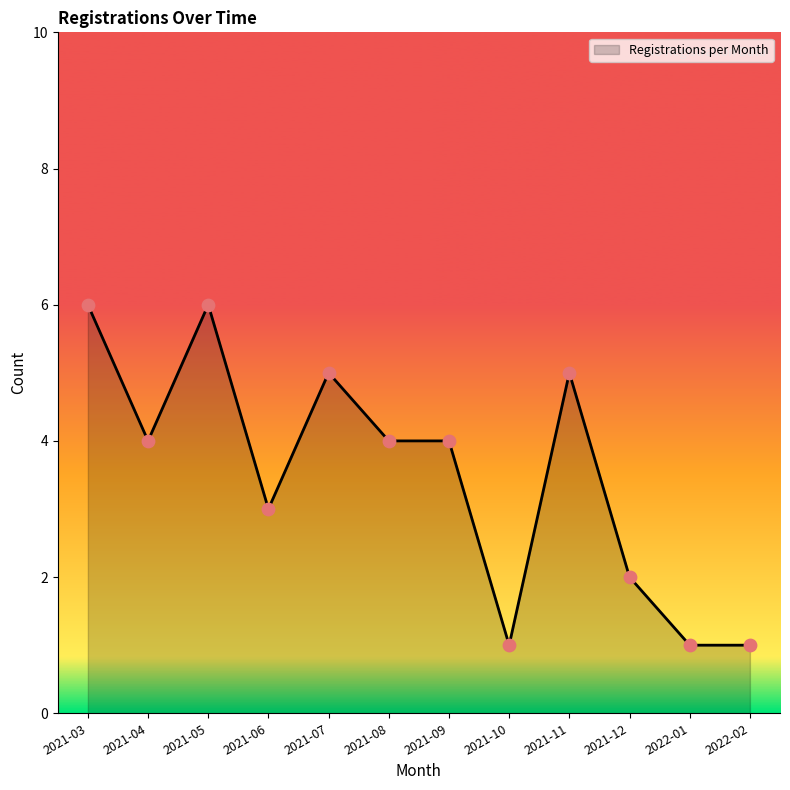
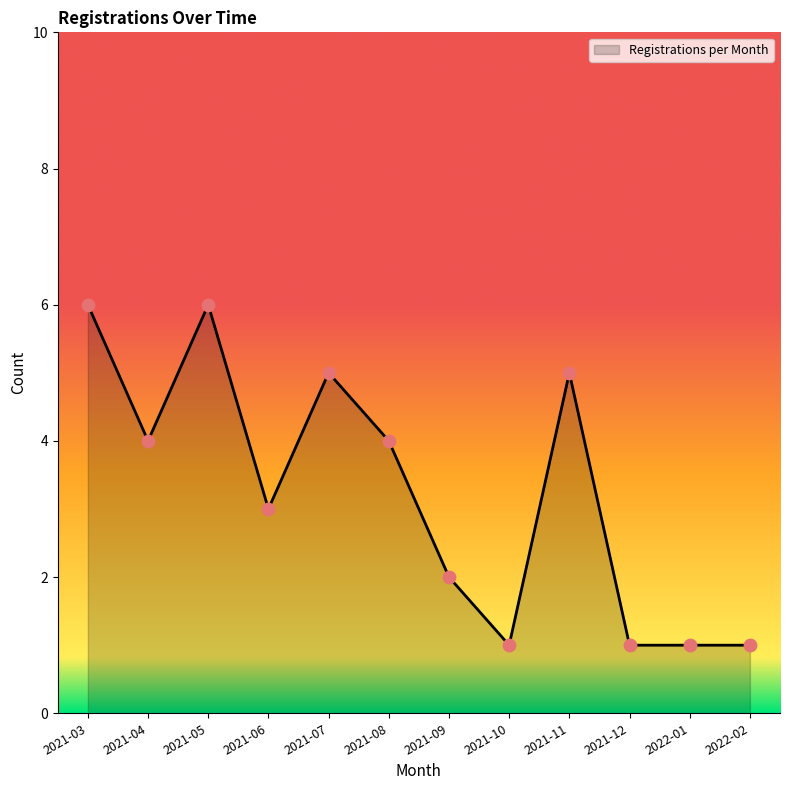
  {
    "2021-03": 6,
    "2021-04": 4,
    "2021-05": 6,
    "2021-06": 3,
    "2021-07": 5,
    "2021-08": 4,
-   "2021-09": 4,
+   "2021-09": 2,
    "2021-10": 1,
    "2021-11": 5,
-   "2021-12": 2,
+   "2021-12": 1,
    "2022-01": 1,
    "2022-02": 1
  }
